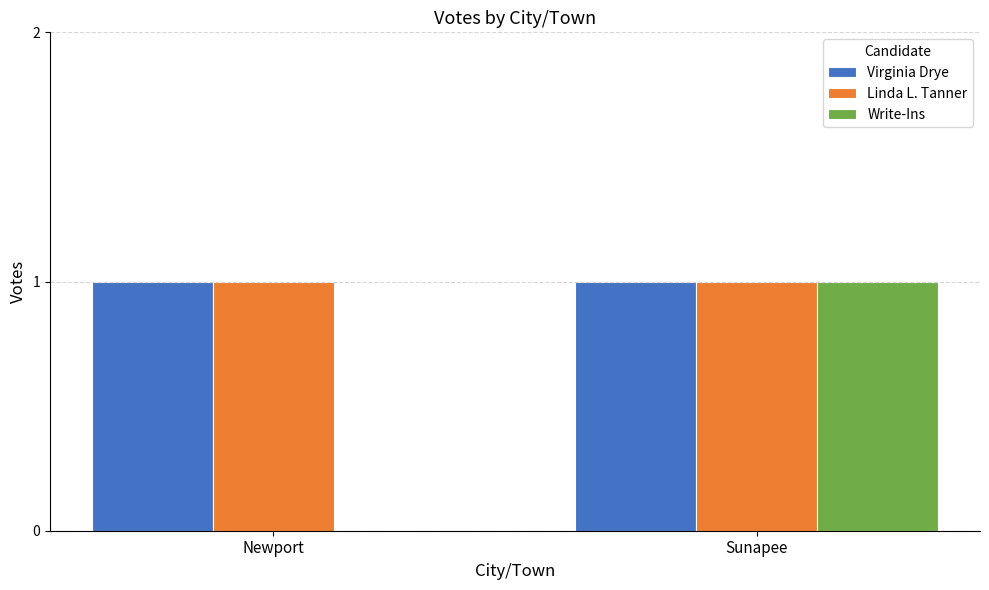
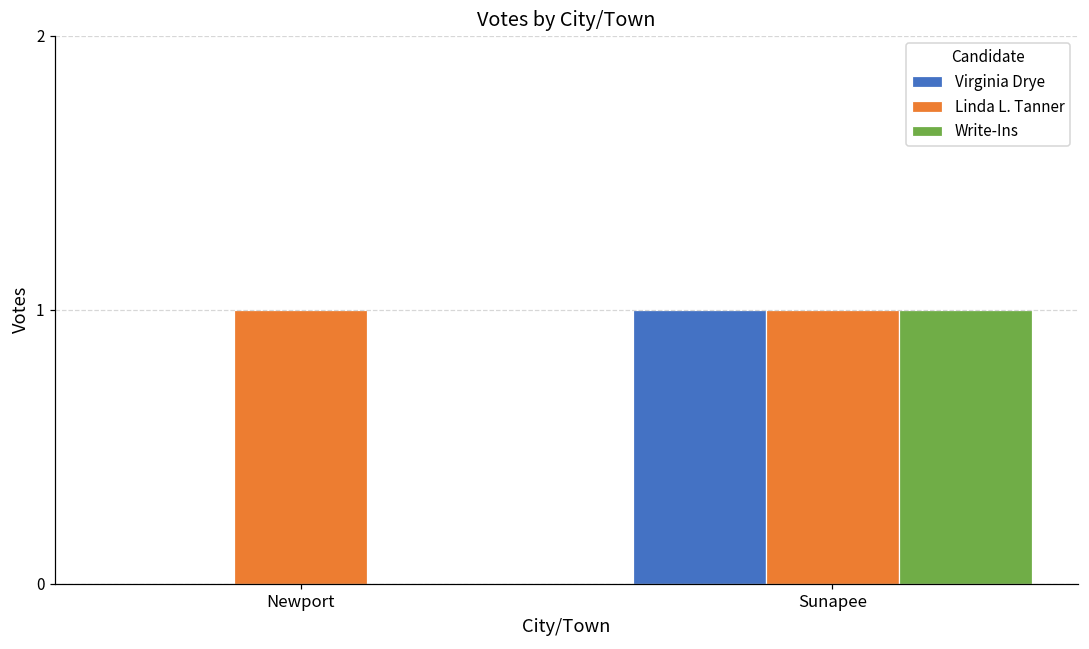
  {
    "Virginia Drye": {
-     "Newport": 1,
+     "Newport": 0,
      "Sunapee": 1
    },
    "Linda L. Tanner": {
      "Newport": 1,
      "Sunapee": 1
    },
    "Write-Ins": {
      "Newport": 0,
      "Sunapee": 1
    }
  }
